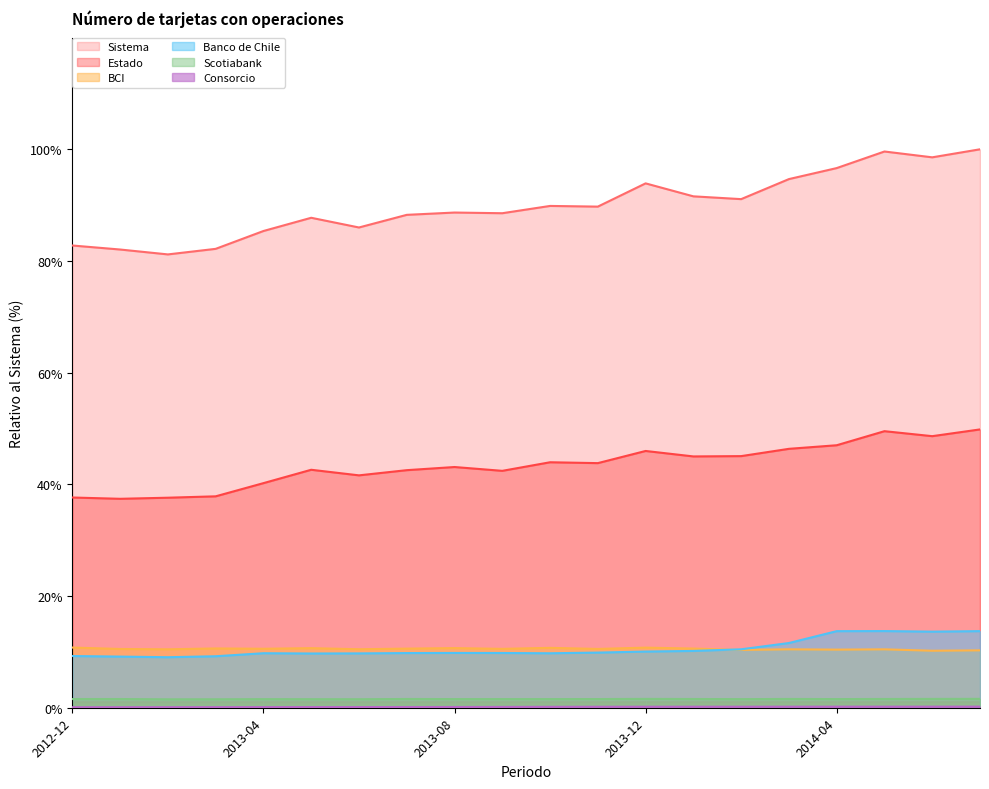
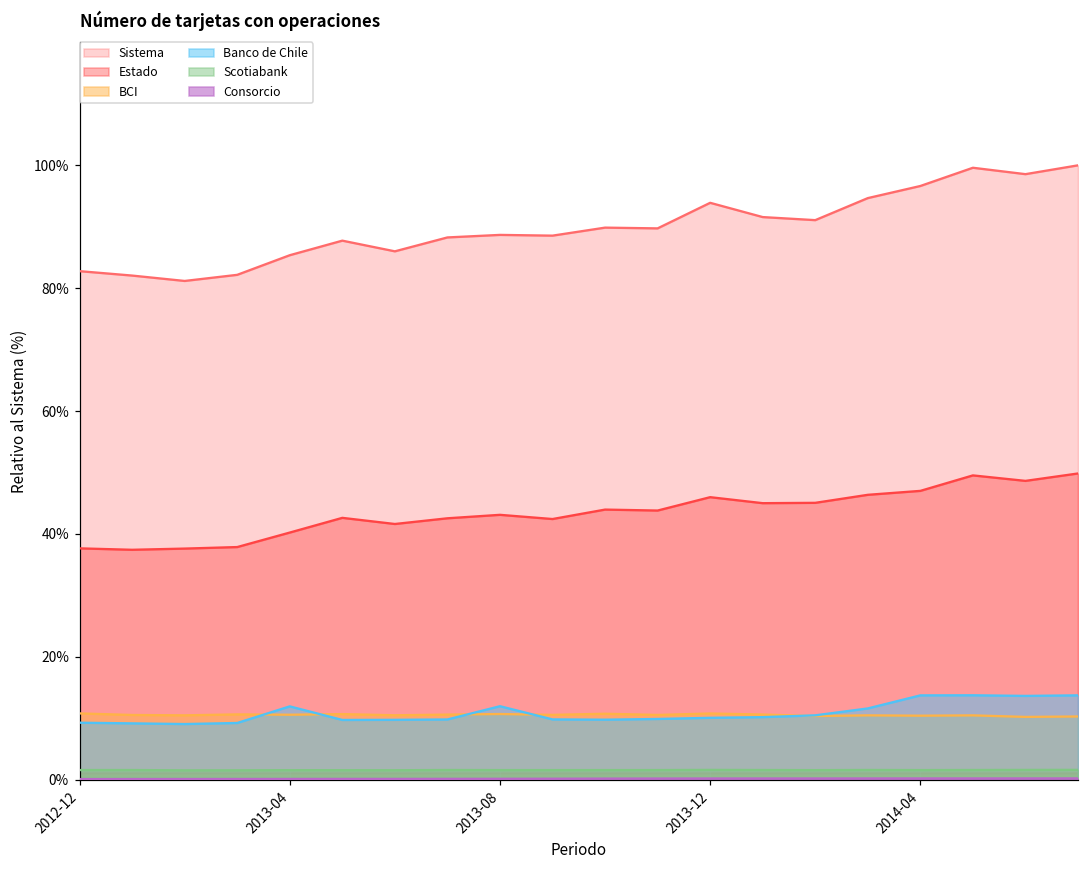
  {
    "BCI": {
      "2012-12": "11%",
      "2013-04": "11%",
      "2013-08": "11%",
      "2013-12": "11%",
      "2014-04": "10%"
    },
    "Banco de Chile": {
      "2012-12": "9%",
-     "2013-04": "10%",
-     "2013-08": "10%",
+     "2013-04": "12%",
+     "2013-08": "12%",
      "2013-12": "10%",
      "2014-04": "14%"
    },
    "Scotiabank": {
      "2012-12": "2%",
      "2013-04": "2%",
      "2013-08": "2%",
      "2013-12": "2%",
      "2014-04": "2%"
    },
    "Consorcio": {
      "2012-12": "0%",
      "2013-04": "0%",
      "2013-08": "0%",
      "2013-12": "0%",
      "2014-04": "0%"
    }
  }
